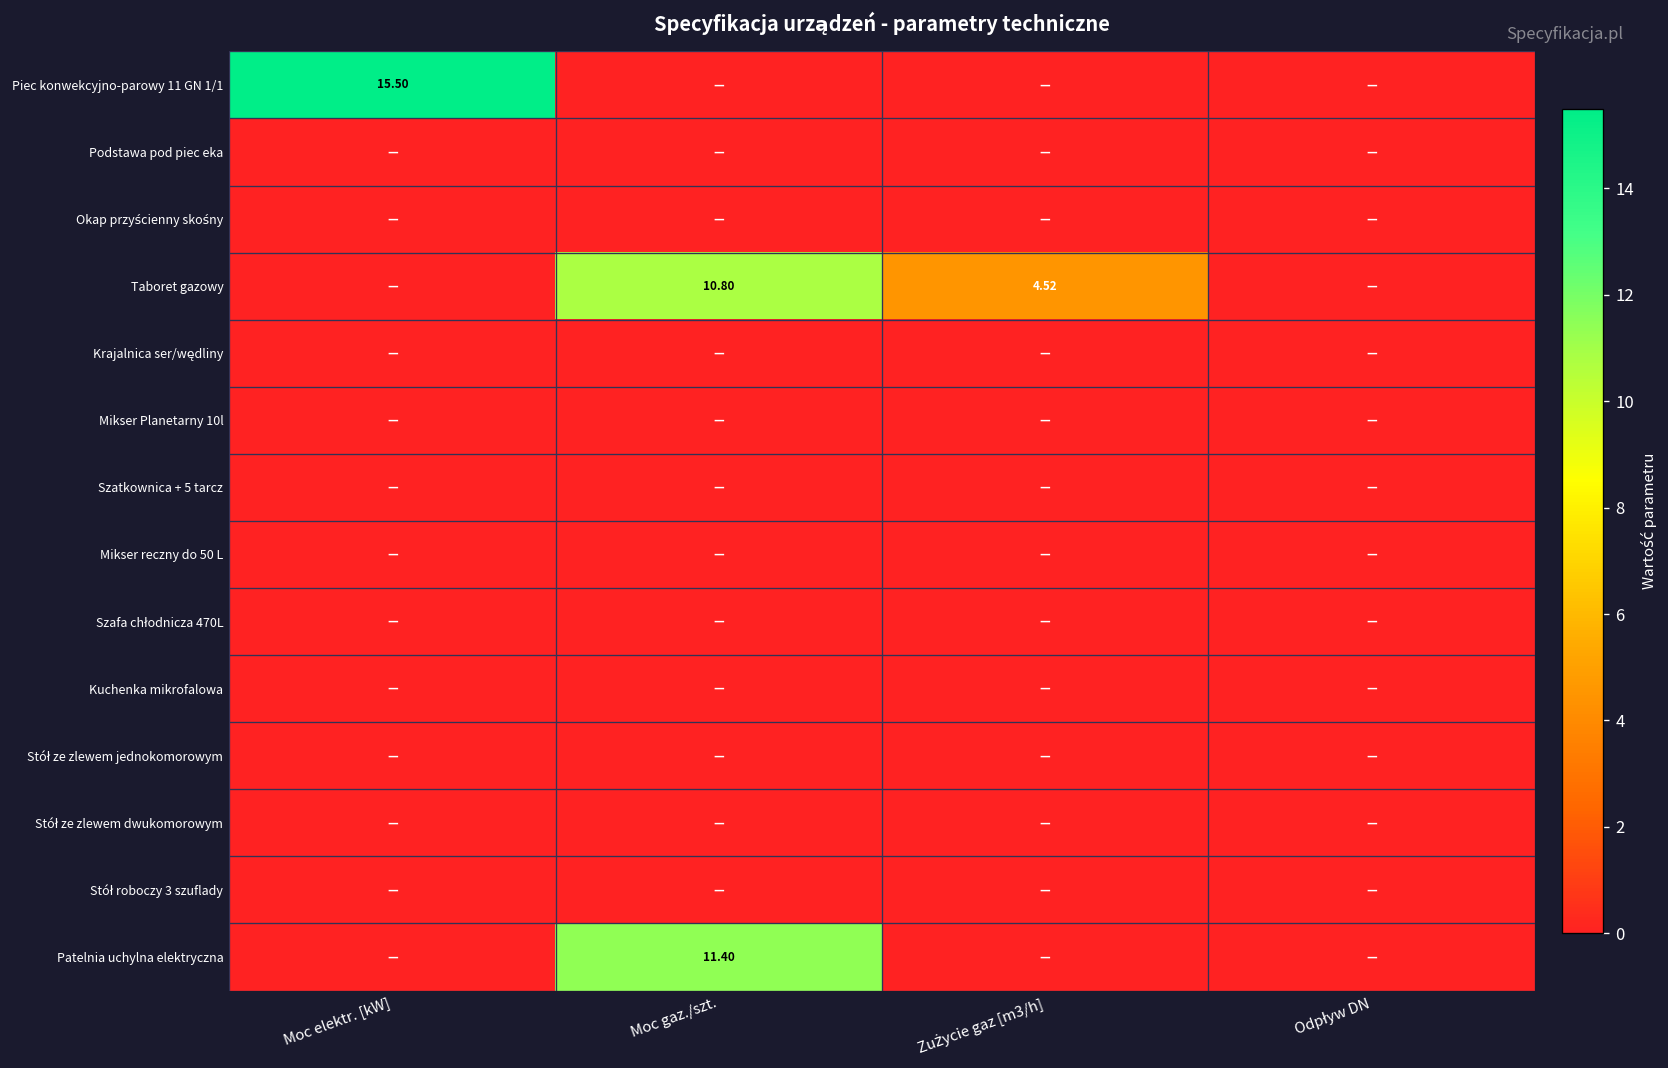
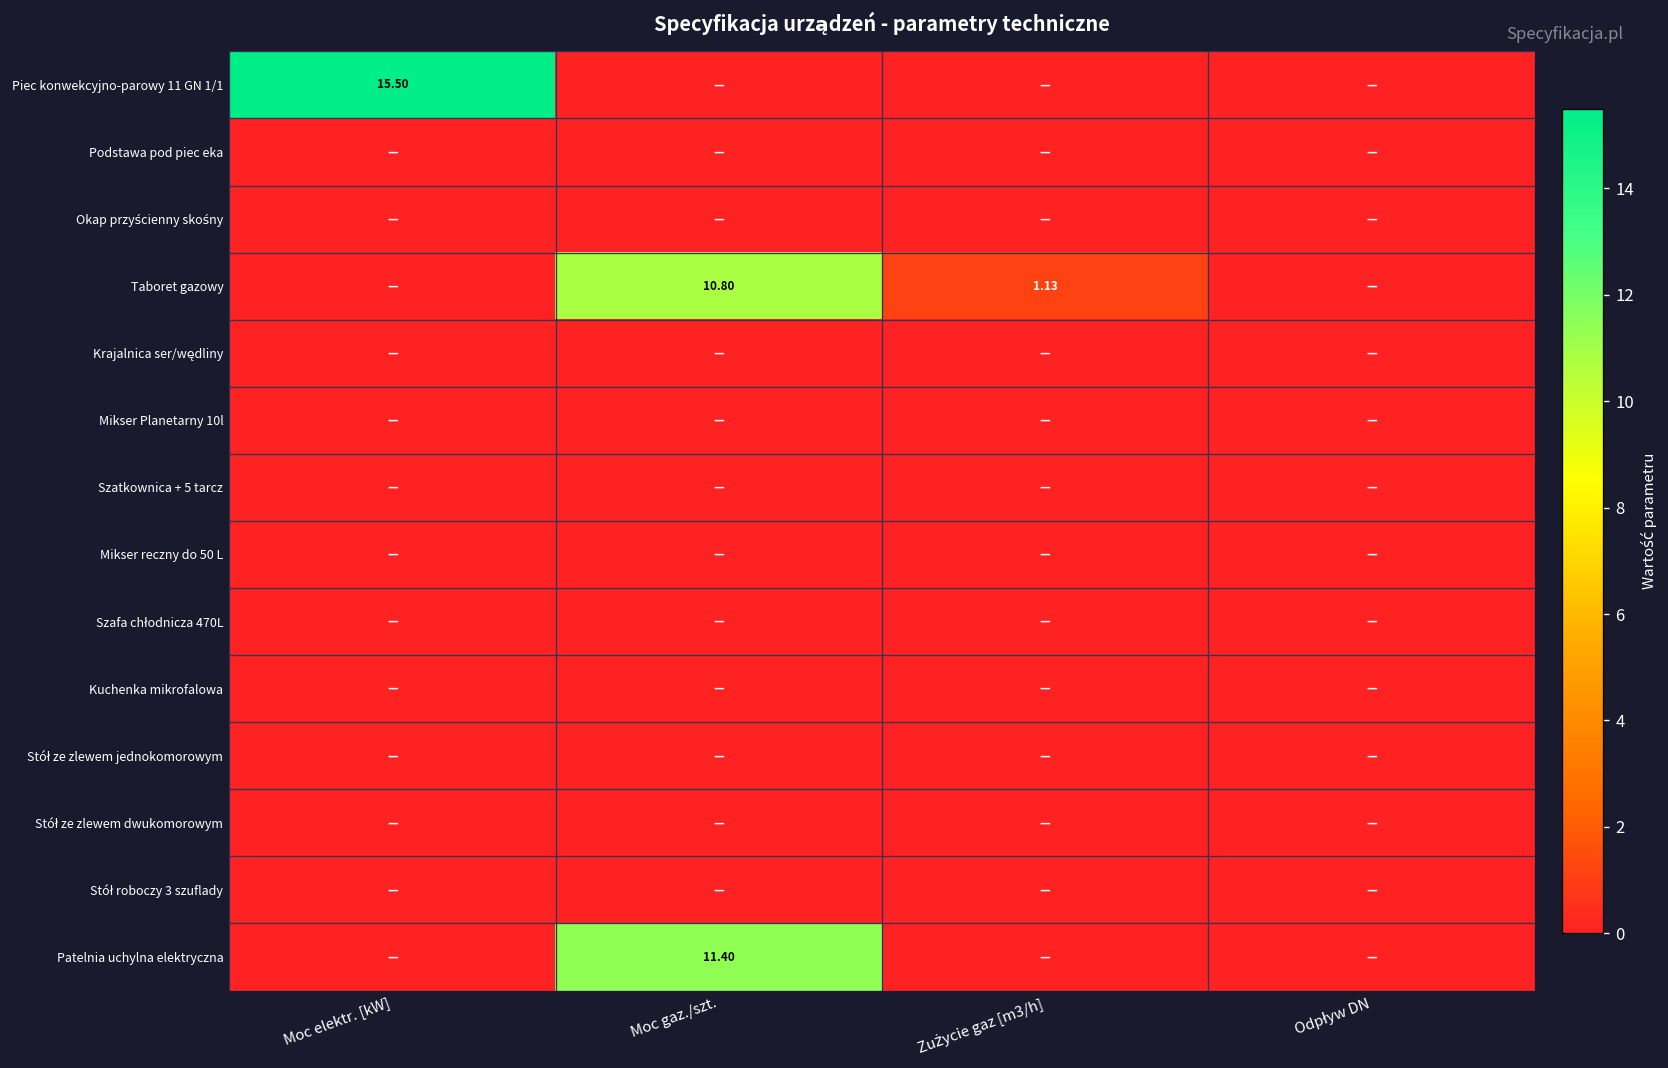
  {
    "Piec konwekcyjno-parowy 11 GN 1/1": {
      "Moc elektr. [kW]": 15.50
    },
    "Taboret gazowy": {
      "Moc gaz./szt.": 10.80,
-     "Zużycie gaz [m3/h]": 4.52
+     "Zużycie gaz [m3/h]": 1.13
    },
    "Patelnia uchylna elektryczna": {
      "Moc gaz./szt.": 11.40
    }
  }
